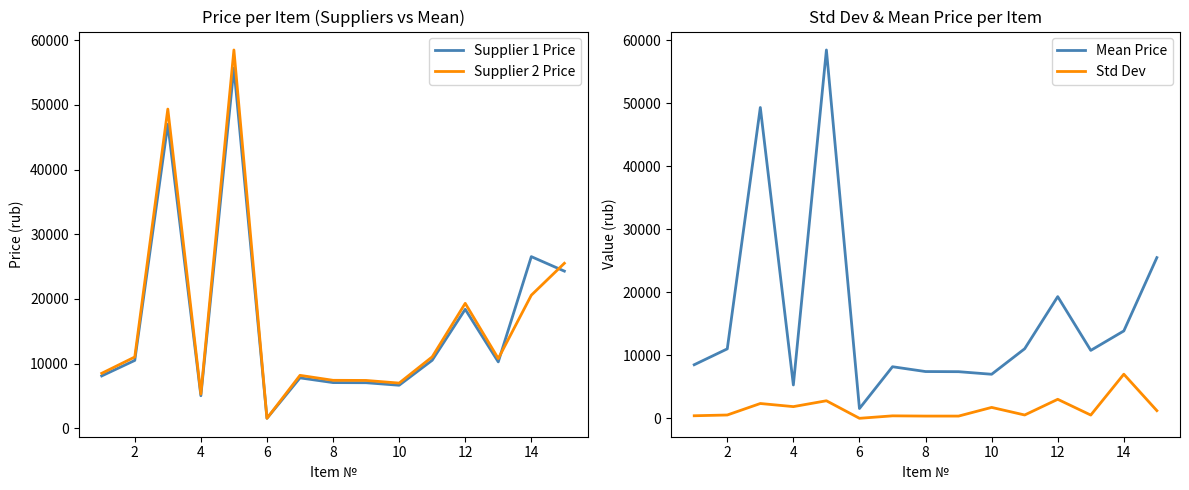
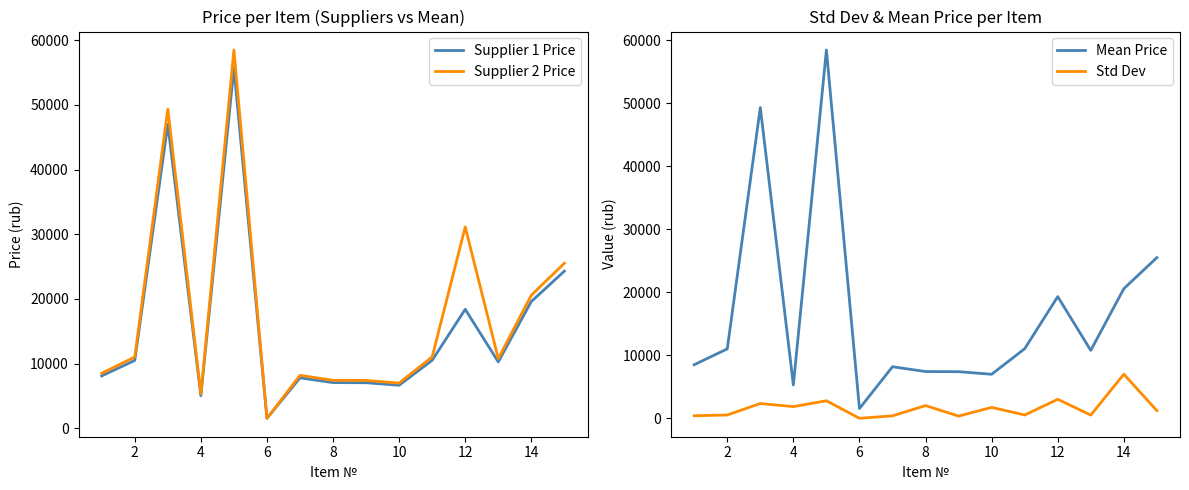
  {
    "Price per Item (Suppliers vs Mean)": {
      "Supplier 1 Price": {
        "2": 11000,
        "12": 18000,
-       "14": 27000
+       "14": 20000
      },
      "Supplier 2 Price": {
        "2": 11000,
-       "12": 19000,
+       "12": 31000,
        "14": 21000
      }
    },
    "Std Dev & Mean Price per Item": {
      "Mean Price": {
        "2": 11000,
        "4": 5000,
        "6": 2000,
        "8": 7000,
        "10": 7000,
        "12": 19000,
-       "14": 14000
+       "14": 21000
      },
      "Std Dev": {
        "2": 1000,
        "4": 2000,
        "6": 0,
-       "8": 0,
+       "8": 2000,
        "10": 2000,
        "12": 3000,
        "14": 7000
      }
    }
  }
